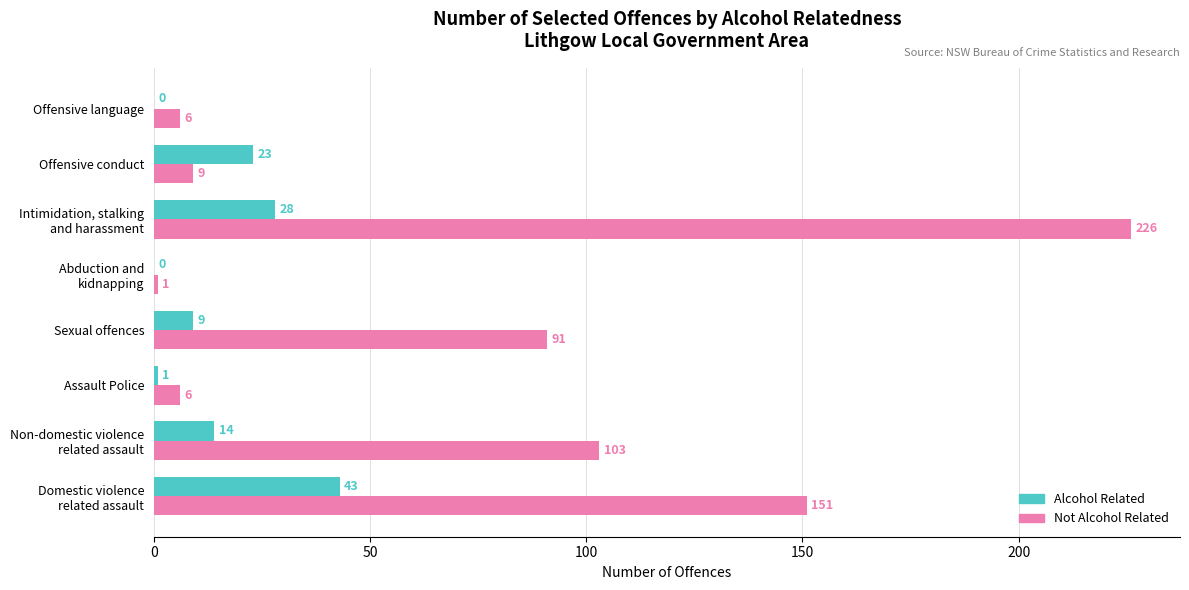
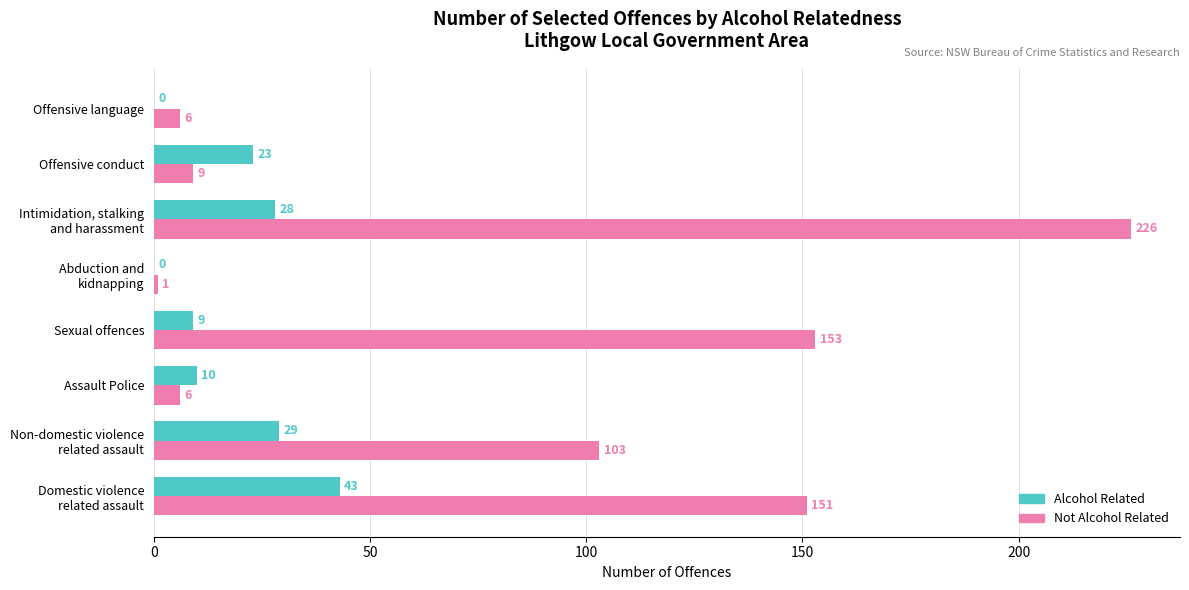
  {
    "Alcohol Related": {
      "Offensive language": 0,
      "Offensive conduct": 23,
      "Intimidation, stalking and harassment": 28,
      "Abduction and kidnapping": 0,
      "Sexual offences": 9,
-     "Assault Police": 1,
-     "Non-domestic violence related assault": 14,
+     "Assault Police": 10,
+     "Non-domestic violence related assault": 29,
      "Domestic violence related assault": 43
    },
    "Not Alcohol Related": {
      "Offensive language": 6,
      "Offensive conduct": 9,
      "Intimidation, stalking and harassment": 226,
      "Abduction and kidnapping": 1,
-     "Sexual offences": 91,
+     "Sexual offences": 153,
      "Assault Police": 6,
      "Non-domestic violence related assault": 103,
      "Domestic violence related assault": 151
    }
  }
